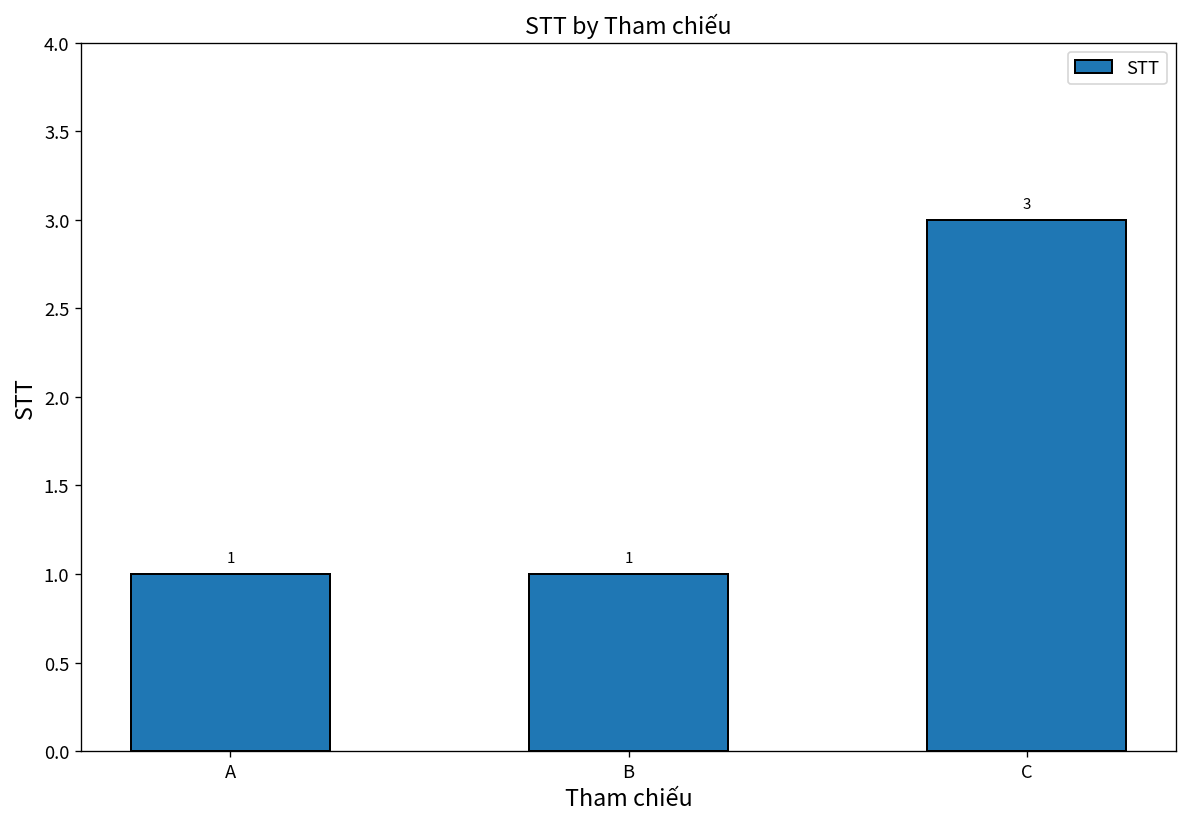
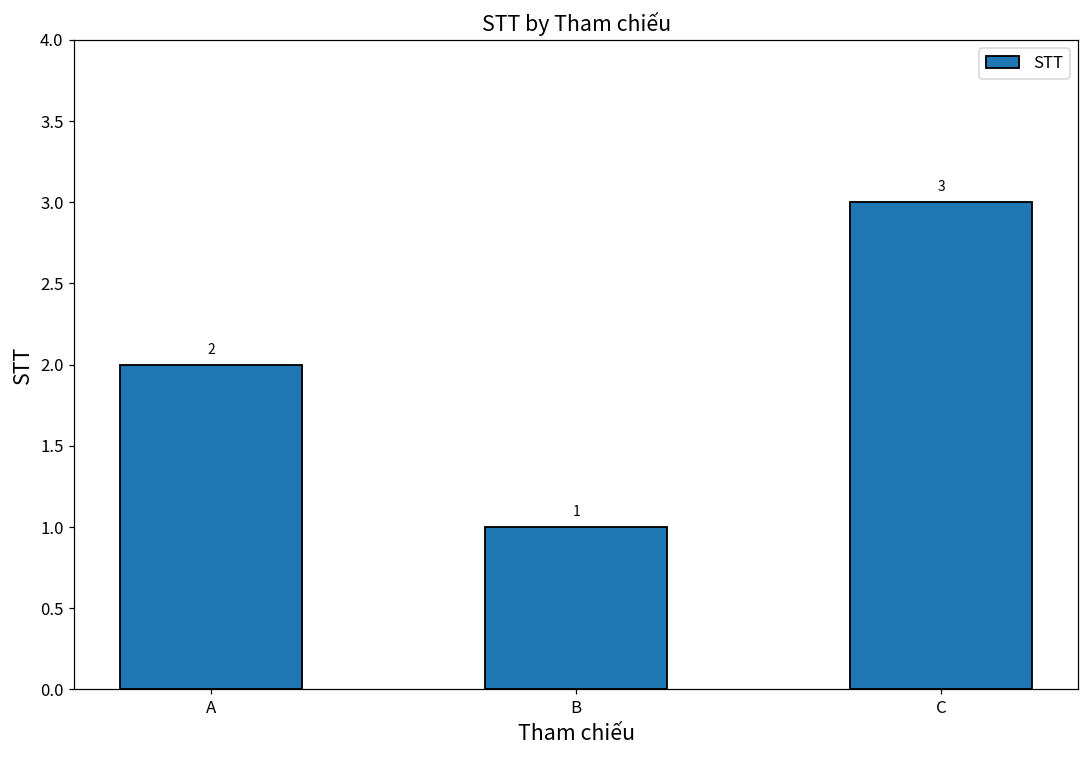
  {
-   "A": 1,
+   "A": 2,
    "B": 1,
    "C": 3
  }
